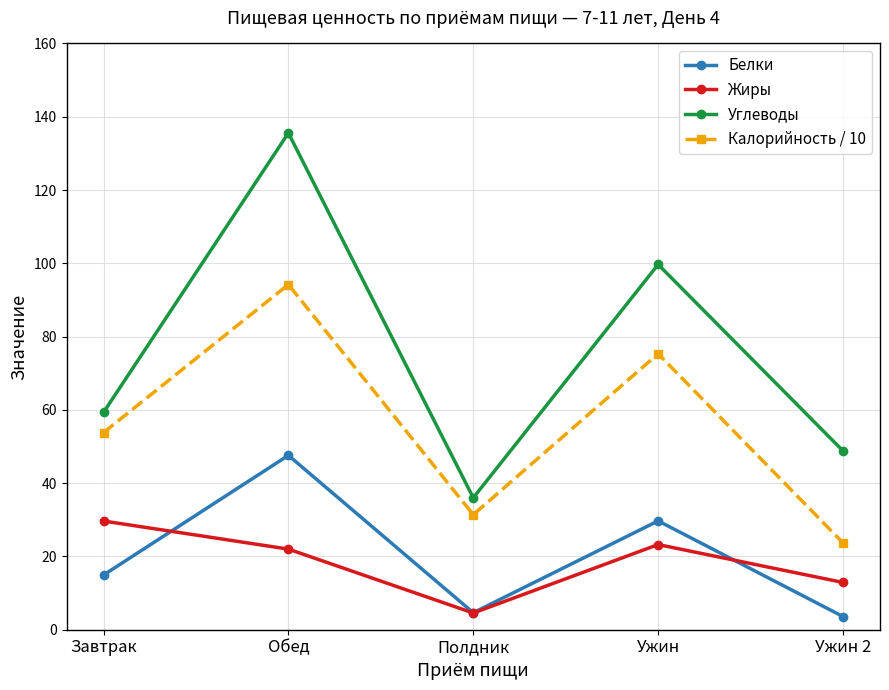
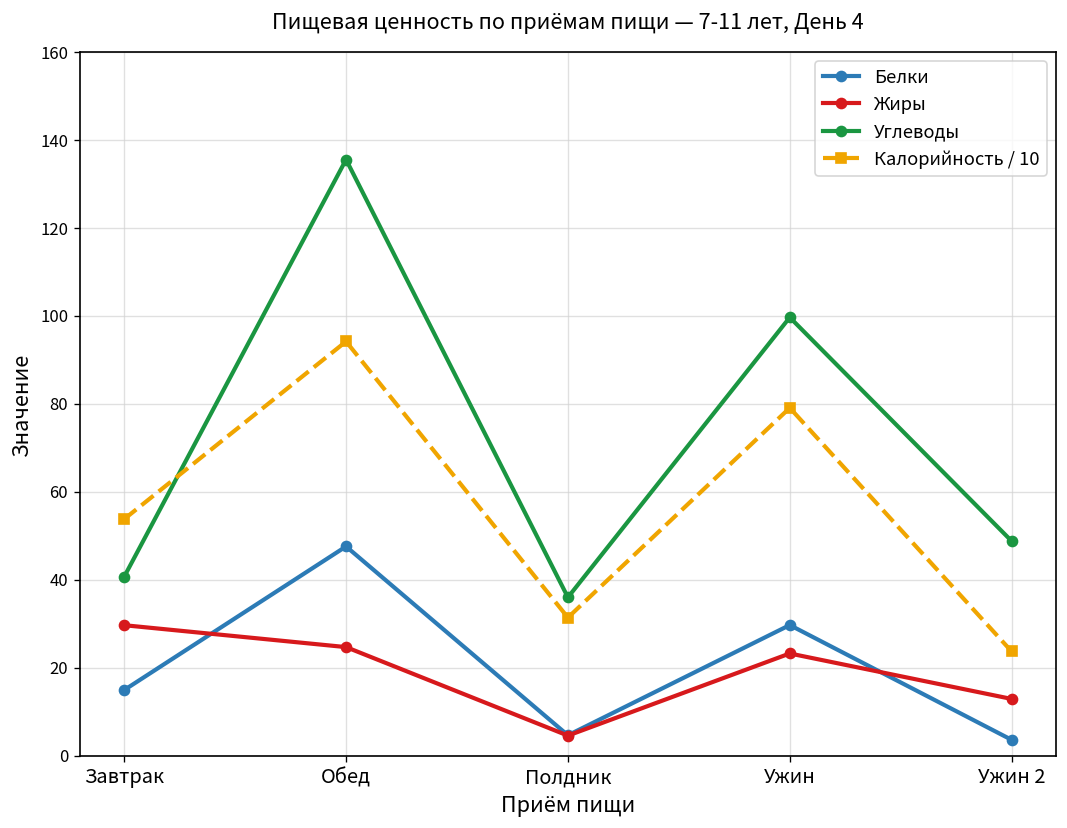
  {
    "Белки": {
      "Завтрак": 15,
      "Обед": 48,
      "Ужин": 30,
      "Ужин 2": 4
    },
    "Жиры": {
      "Завтрак": 30,
-     "Обед": 22,
+     "Обед": 25,
      "Ужин": 23,
      "Ужин 2": 13
    },
    "Углеводы": {
-     "Завтрак": 59,
+     "Завтрак": 41,
      "Обед": 136,
      "Полдник": 36,
      "Ужин": 100,
      "Ужин 2": 49
    },
    "Калорийность / 10": {
      "Завтрак": 54,
      "Обед": 94,
      "Полдник": 31,
-     "Ужин": 75,
+     "Ужин": 79,
      "Ужин 2": 24
    }
  }
